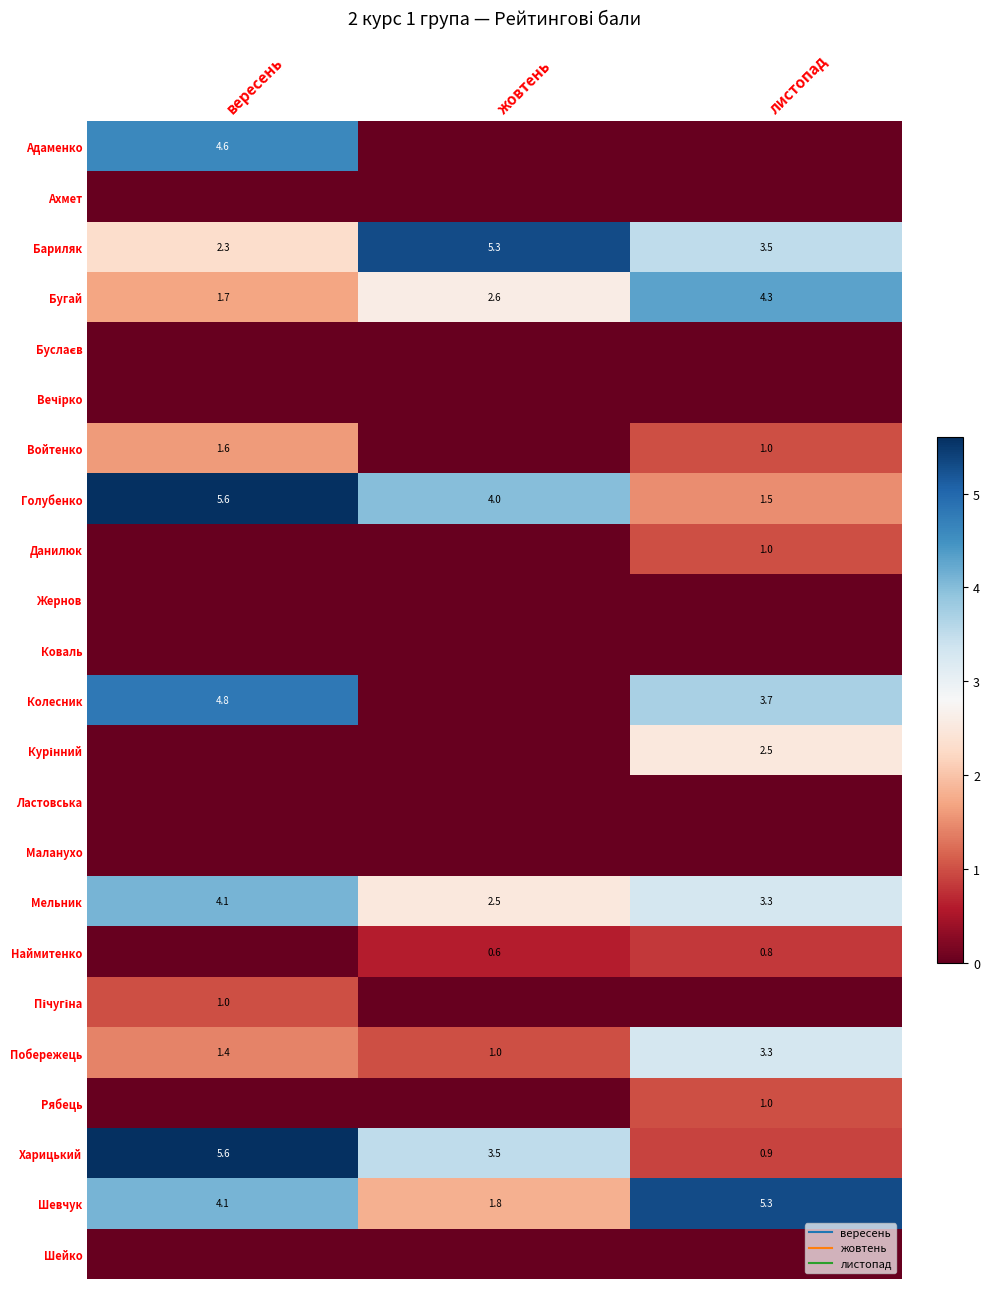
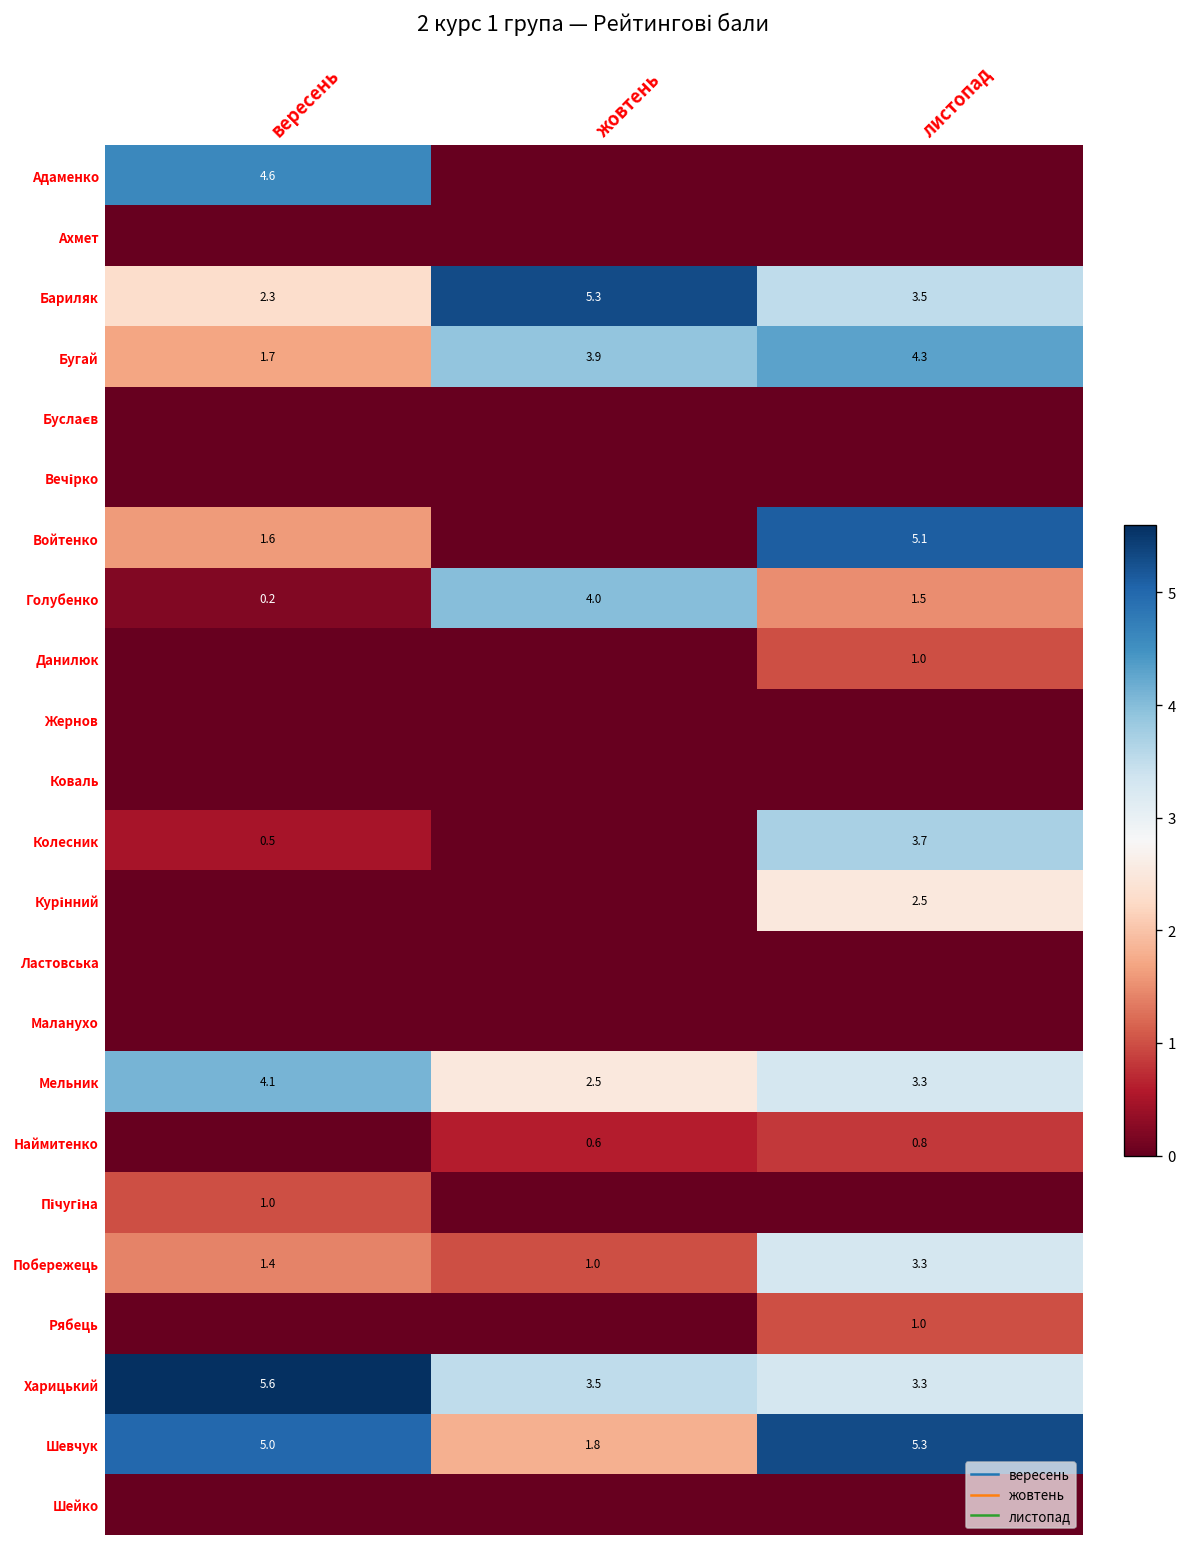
  {
    "Адаменко": {
      "вересень": 4.6
    },
    "Бариляк": {
      "вересень": 2.3,
      "жовтень": 5.3,
      "листопад": 3.5
    },
    "Бугай": {
      "вересень": 1.7,
-     "жовтень": 2.6,
+     "жовтень": 3.9,
      "листопад": 4.3
    },
    "Войтенко": {
      "вересень": 1.6,
-     "листопад": 1.0
+     "листопад": 5.1
    },
    "Голубенко": {
-     "вересень": 5.6,
+     "вересень": 0.2,
      "жовтень": 4.0,
      "листопад": 1.5
    },
    "Данилюк": {
      "листопад": 1.0
    },
    "Колесник": {
-     "вересень": 4.8,
+     "вересень": 0.5,
      "листопад": 3.7
    },
    "Курінний": {
      "листопад": 2.5
    },
    "Мельник": {
      "вересень": 4.1,
      "жовтень": 2.5,
      "листопад": 3.3
    },
    "Наймитенко": {
      "жовтень": 0.6,
      "листопад": 0.8
    },
    "Пічугіна": {
      "вересень": 1.0
    },
    "Побережець": {
      "вересень": 1.4,
      "жовтень": 1.0,
      "листопад": 3.3
    },
    "Рябець": {
      "листопад": 1.0
    },
    "Харицький": {
      "вересень": 5.6,
      "жовтень": 3.5,
-     "листопад": 0.9
+     "листопад": 3.3
    },
    "Шевчук": {
-     "вересень": 4.1,
+     "вересень": 5.0,
      "жовтень": 1.8,
      "листопад": 5.3
    }
  }
